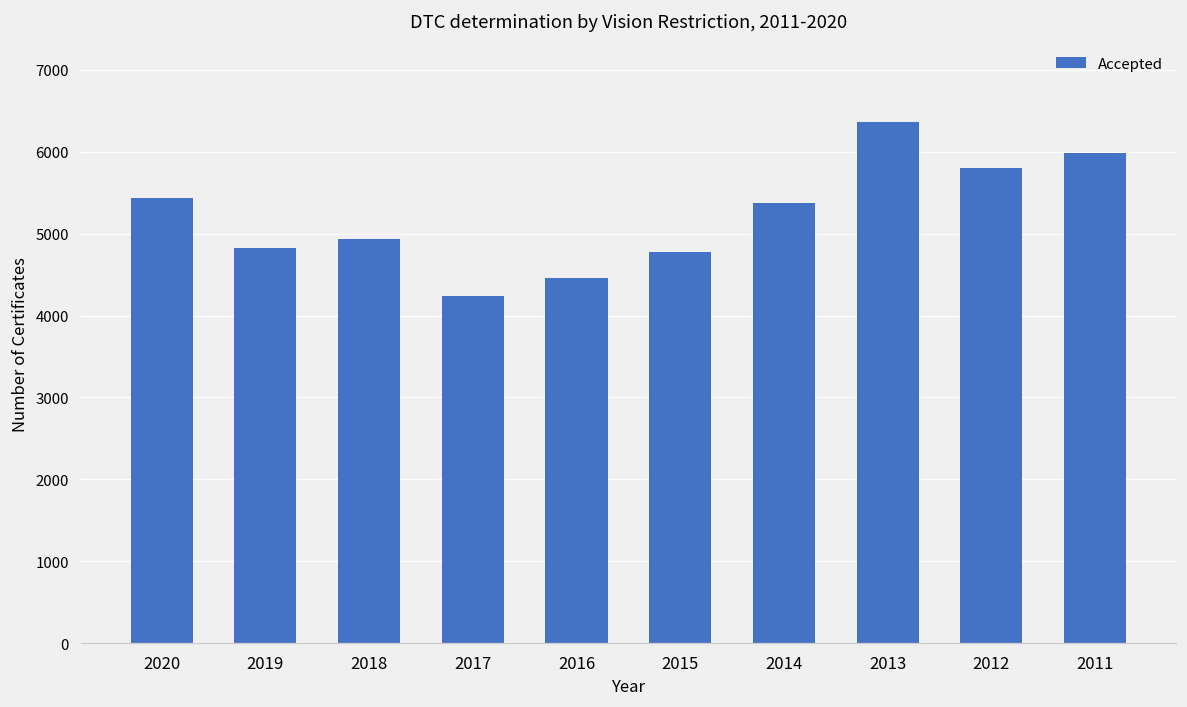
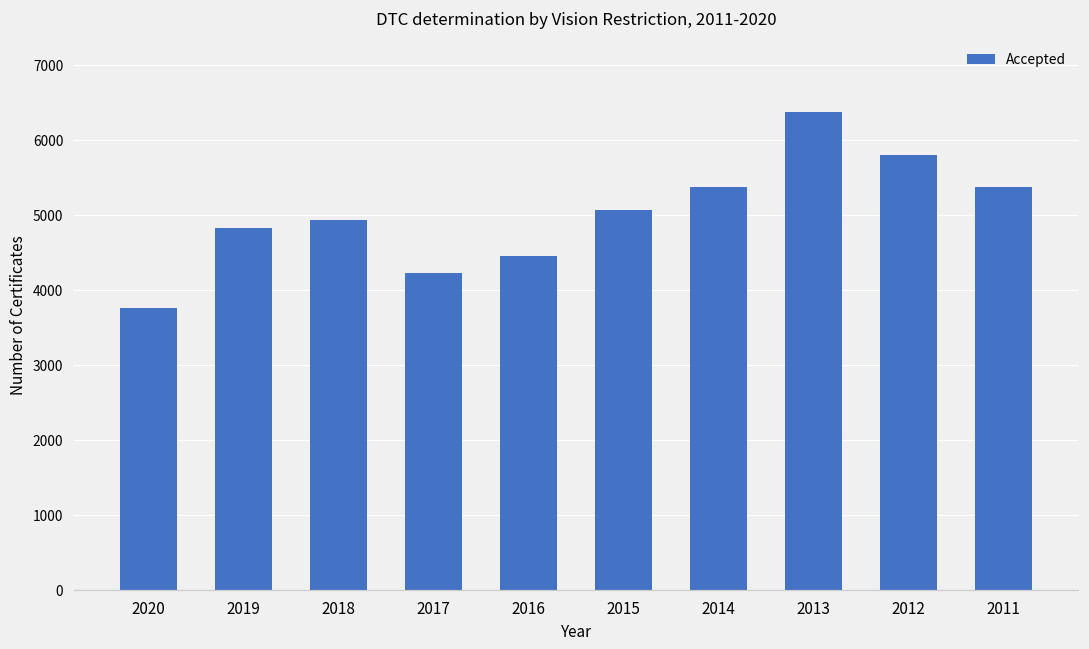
  {
-   "2020": 5400,
+   "2020": 3800,
    "2019": 4800,
    "2018": 4900,
    "2017": 4200,
    "2016": 4500,
-   "2015": 4800,
+   "2015": 5100,
    "2014": 5400,
    "2013": 6400,
    "2012": 5800,
-   "2011": 6000
+   "2011": 5400
  }
